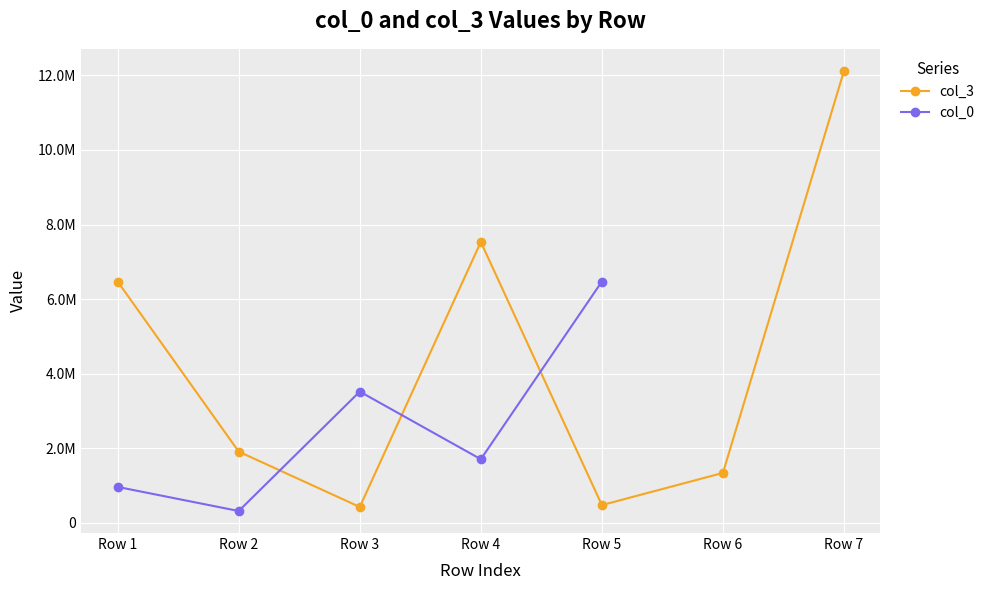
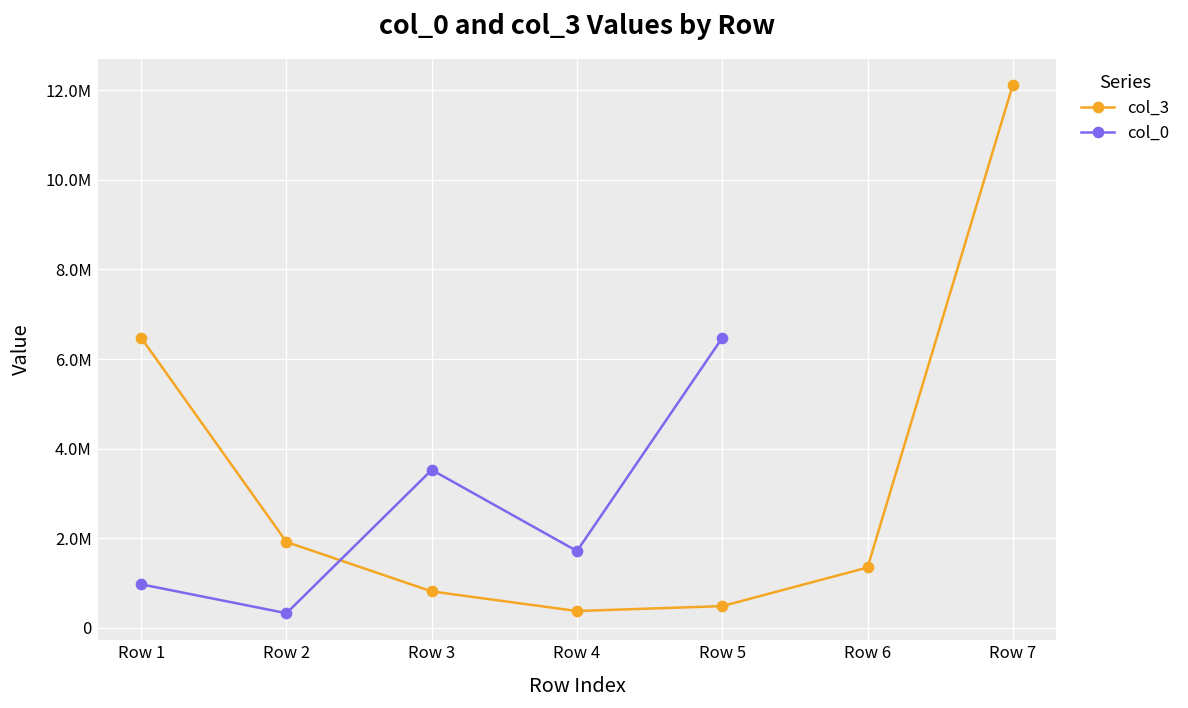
  {
    "col_3": {
      "Row 1": 6500000,
      "Row 2": 1900000,
-     "Row 3": 400000,
-     "Row 4": 7500000,
+     "Row 3": 800000,
+     "Row 4": 400000,
      "Row 5": 500000,
      "Row 6": 1300000,
      "Row 7": 12100000
    },
    "col_0": {
      "Row 1": 1000000,
      "Row 2": 300000,
      "Row 3": 3500000,
      "Row 4": 1700000,
      "Row 5": 6500000
    }
  }
